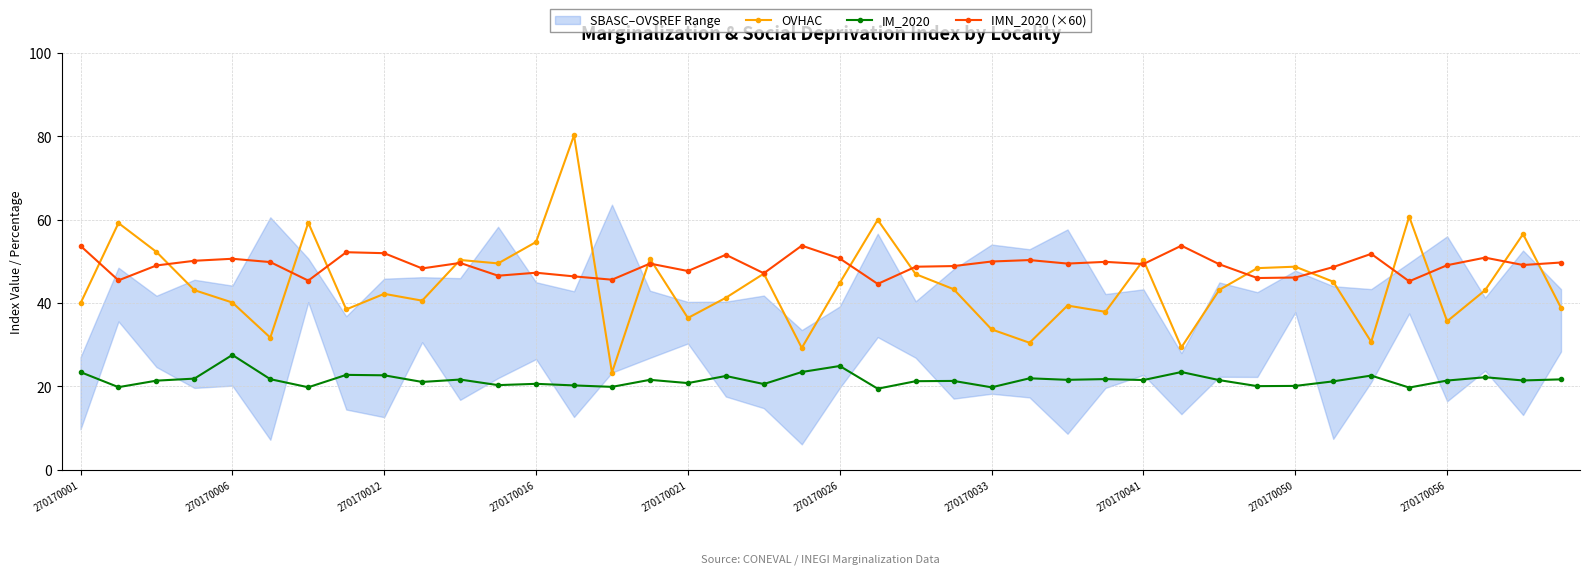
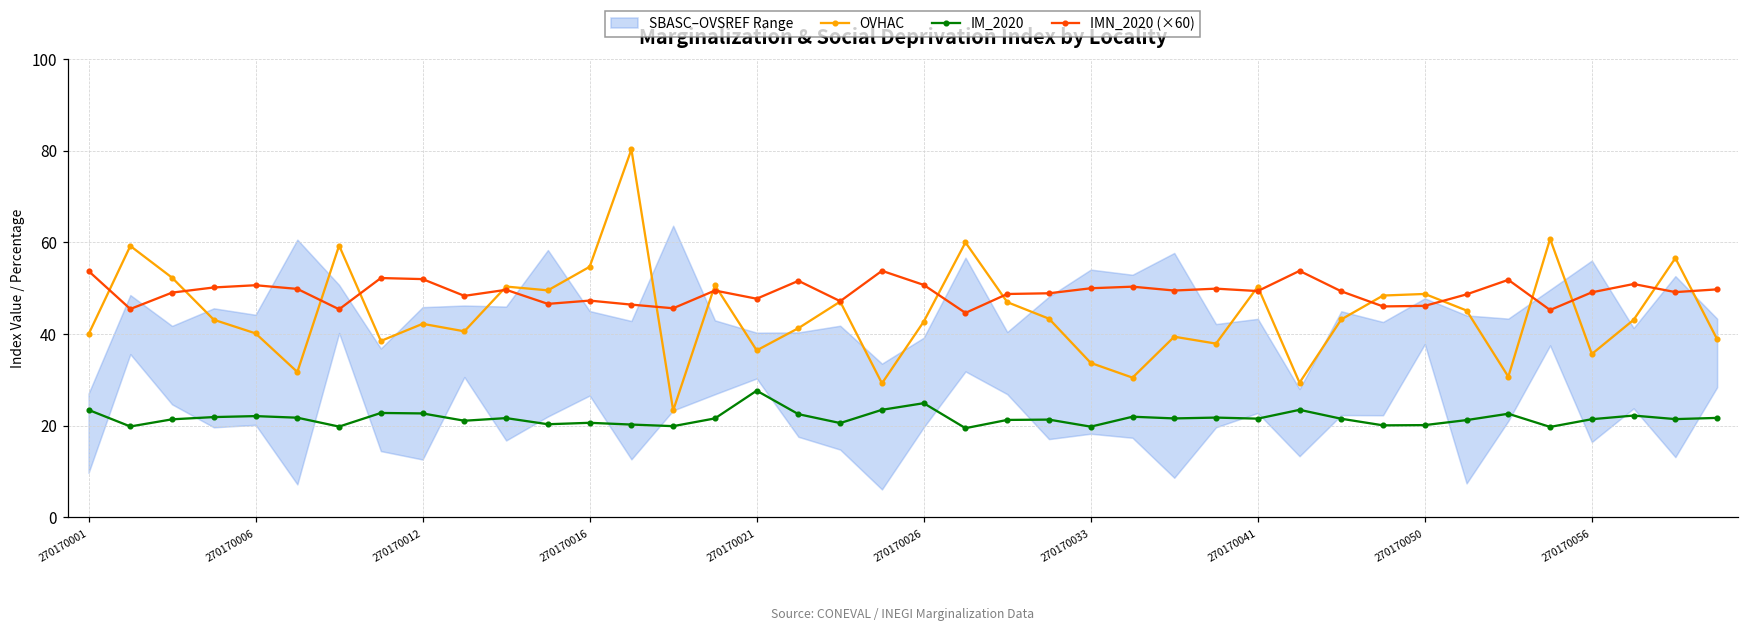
  {
    "OVHAC": {
      "270170001": 40,
      "270170006": 40,
      "270170012": 42,
      "270170016": 55,
      "270170021": 36,
-     "270170026": 45,
+     "270170026": 43,
      "270170033": 34,
      "270170041": 50,
      "270170050": 49,
      "270170056": 36
    },
    "IM_2020": {
      "270170001": 23,
-     "270170006": 28,
+     "270170006": 22,
      "270170012": 23,
      "270170016": 21,
-     "270170021": 21,
+     "270170021": 28,
      "270170026": 25,
      "270170033": 20,
      "270170041": 22,
      "270170050": 20,
      "270170056": 21
    },
    "IMN_2020 (×60)": {
      "270170001": 54,
      "270170006": 51,
      "270170012": 52,
      "270170016": 47,
      "270170021": 48,
      "270170026": 51,
      "270170033": 50,
      "270170041": 49,
      "270170050": 46,
      "270170056": 49
    }
  }
